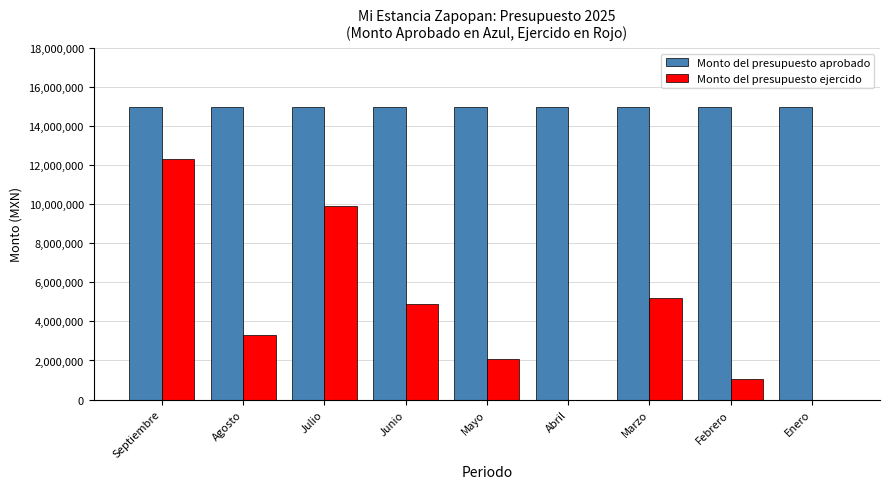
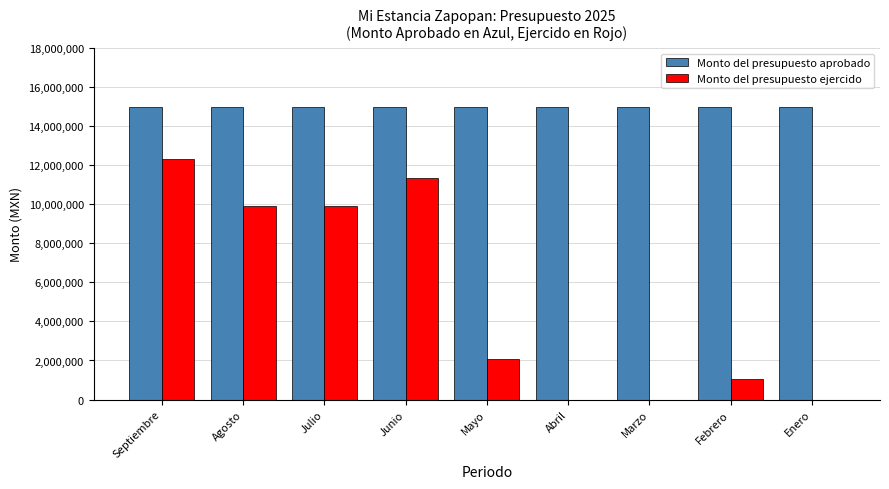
  {
    "Monto del presupuesto aprobado": {
      "Septiembre": "15,000,000",
      "Agosto": "15,000,000",
      "Julio": "15,000,000",
      "Junio": "15,000,000",
      "Mayo": "15,000,000",
      "Abril": "15,000,000",
      "Marzo": "15,000,000",
      "Febrero": "15,000,000",
      "Enero": "15,000,000"
    },
    "Monto del presupuesto ejercido": {
      "Septiembre": "12,300,000",
-     "Agosto": "3,300,000",
+     "Agosto": "9,900,000",
      "Julio": "9,900,000",
-     "Junio": "4,900,000",
+     "Junio": "11,400,000",
      "Mayo": "2,100,000",
      "Abril": "0",
-     "Marzo": "5,200,000",
+     "Marzo": "0",
      "Febrero": "1,000,000",
      "Enero": "0"
    }
  }
